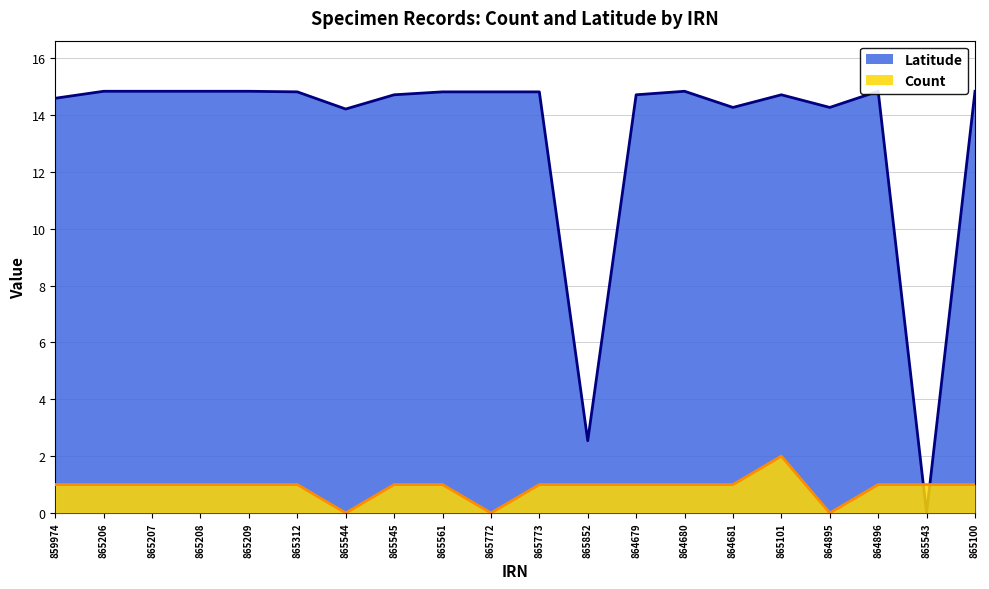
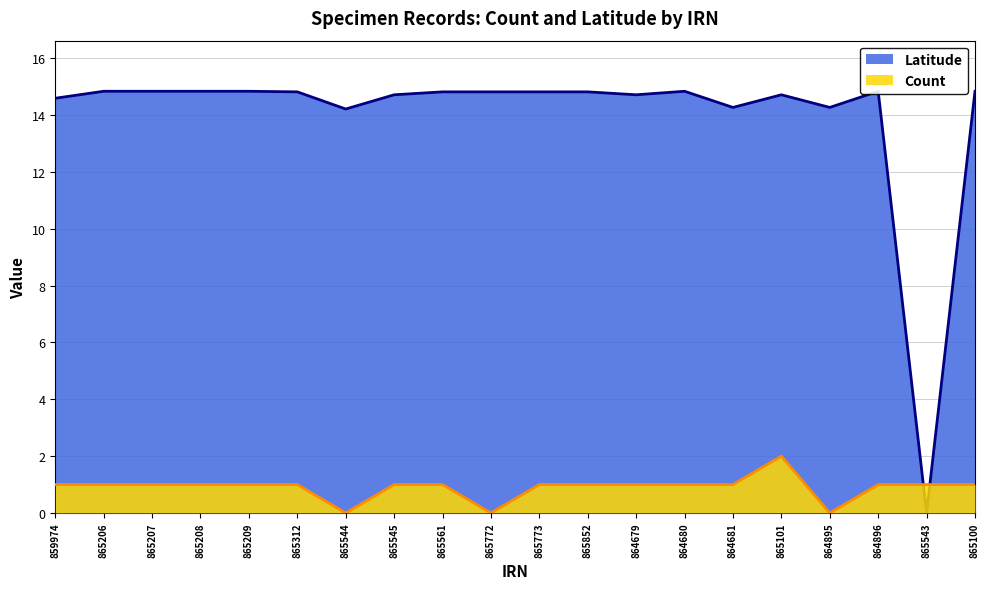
  {
    "Latitude": {
      "859974": 14.6,
      "865206": 14.8,
      "865207": 14.8,
      "865208": 14.8,
      "865209": 14.8,
      "865312": 14.8,
      "865544": 14.2,
      "865545": 14.7,
      "865561": 14.8,
      "865772": 14.8,
      "865773": 14.8,
-     "865852": 2.5,
+     "865852": 14.8,
      "864679": 14.7,
      "864680": 14.8,
      "864681": 14.3,
      "865101": 14.7,
      "864895": 14.3,
      "865543": 0.0,
      "865100": 14.8
    },
    "Count": {
      "859974": 1.0,
      "865206": 1.0,
      "865207": 1.0,
      "865208": 1.0,
      "865209": 1.0,
      "865312": 1.0,
      "865544": 0.0,
      "865545": 1.0,
      "865561": 1.0,
      "865772": 0.0,
      "865773": 1.0,
      "865852": 1.0,
      "864679": 1.0,
      "864680": 1.0,
      "864681": 1.0,
      "865101": 2.0,
      "864895": 0.0,
      "864896": 1.0,
      "865543": 1.0,
      "865100": 1.0
    }
  }
